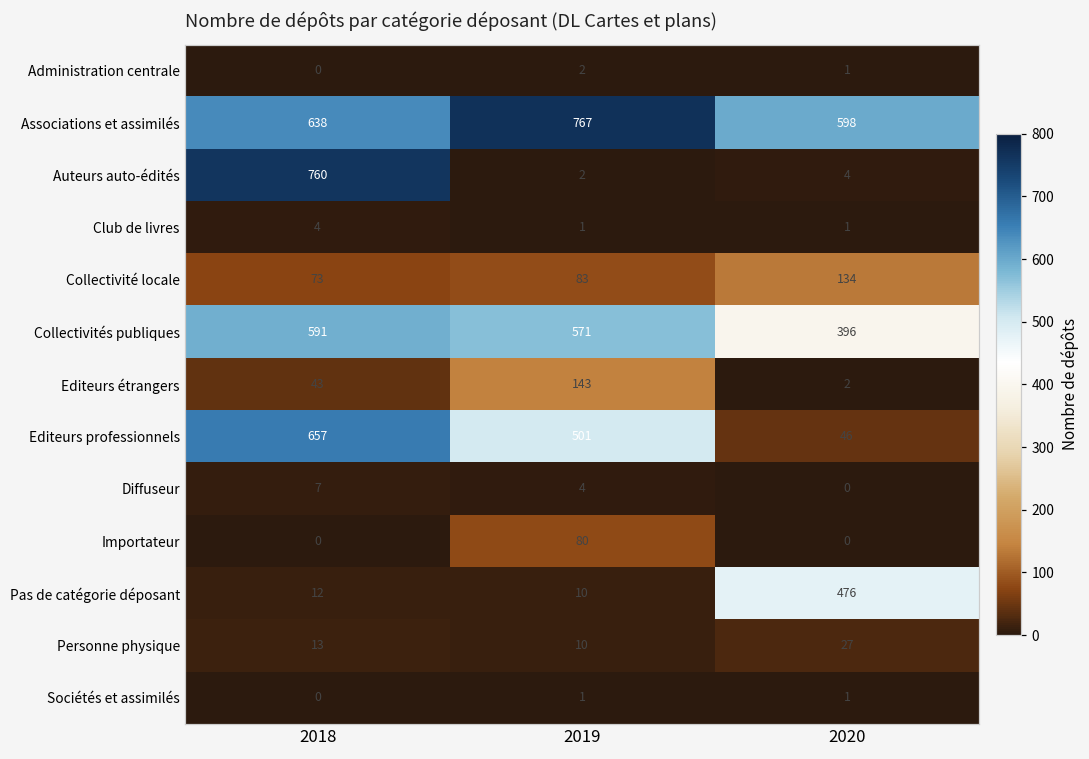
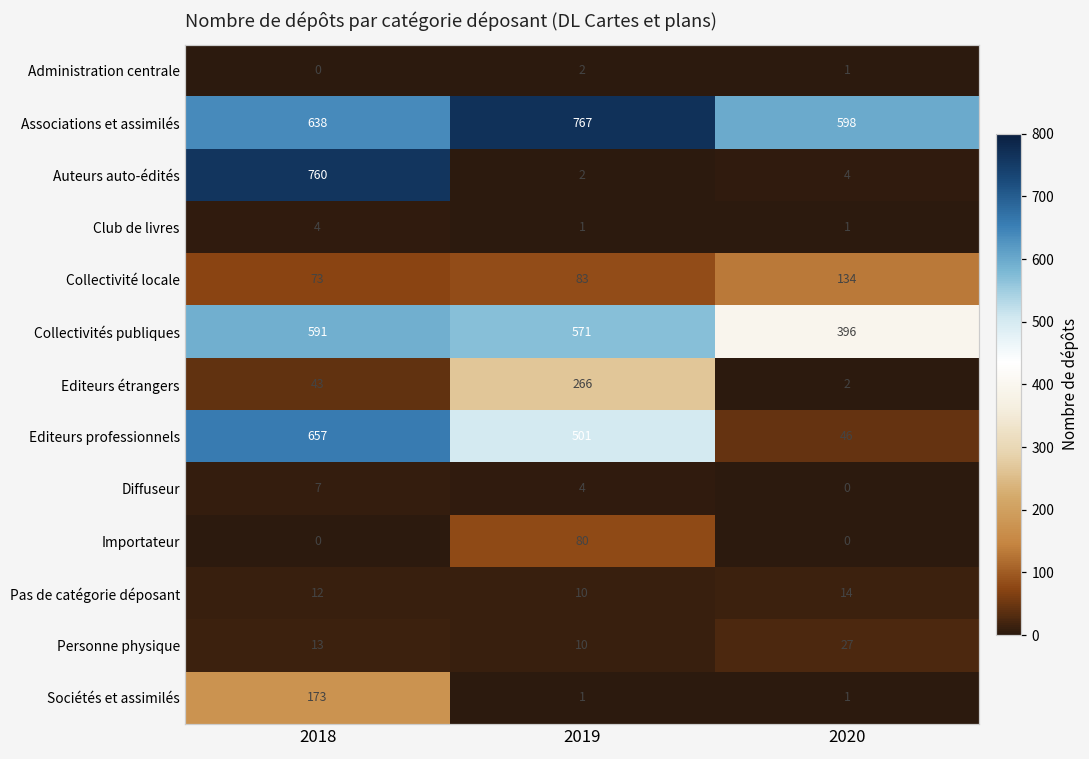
  {
    "Administration centrale": {
      "2018": 0,
      "2019": 2,
      "2020": 1
    },
    "Associations et assimilés": {
      "2018": 638,
      "2019": 767,
      "2020": 598
    },
    "Auteurs auto-édités": {
      "2018": 760,
      "2019": 2,
      "2020": 4
    },
    "Club de livres": {
      "2018": 4,
      "2019": 1,
      "2020": 1
    },
    "Collectivité locale": {
      "2018": 73,
      "2019": 83,
      "2020": 134
    },
    "Collectivités publiques": {
      "2018": 591,
      "2019": 571,
      "2020": 396
    },
    "Editeurs étrangers": {
      "2018": 43,
-     "2019": 143,
+     "2019": 266,
      "2020": 2
    },
    "Editeurs professionnels": {
      "2018": 657,
      "2020": 46
    },
    "Diffuseur": {
      "2018": 7,
      "2019": 4,
      "2020": 0
    },
    "Importateur": {
      "2018": 0,
      "2019": 80,
      "2020": 0
    },
    "Pas de catégorie déposant": {
      "2018": 12,
      "2019": 10,
-     "2020": 476
+     "2020": 14
    },
    "Personne physique": {
      "2018": 13,
      "2019": 10,
      "2020": 27
    },
    "Sociétés et assimilés": {
-     "2018": 0,
+     "2018": 173,
      "2019": 1,
      "2020": 1
    }
  }
